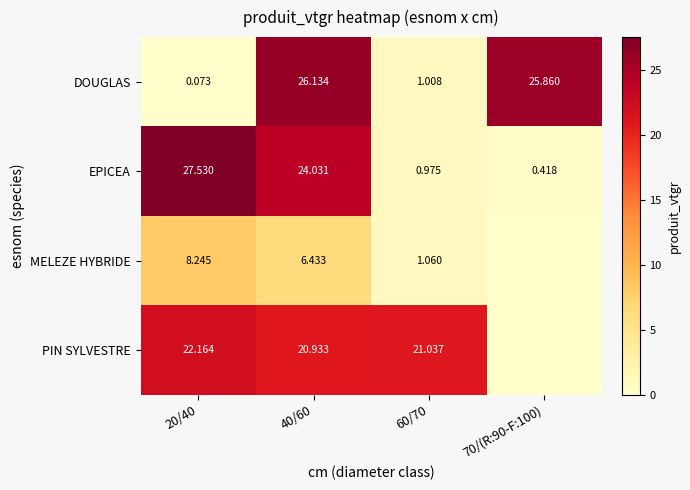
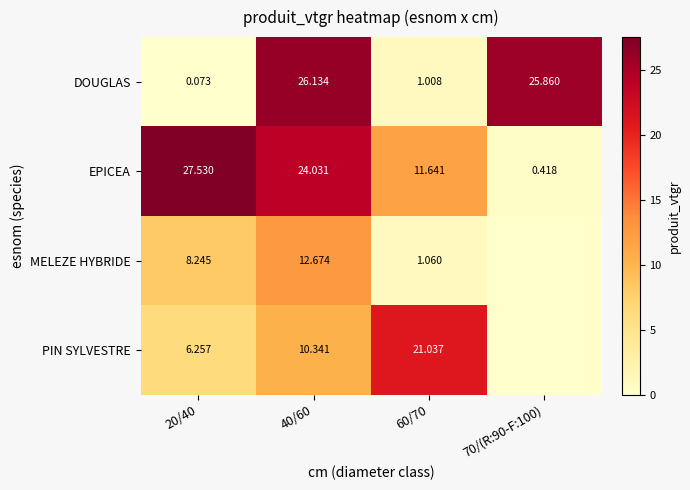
  {
    "DOUGLAS": {
      "20/40": 0.073,
      "40/60": 26.134,
      "60/70": 1.008,
      "70/(R:90-F:100)": 25.860
    },
    "EPICEA": {
      "20/40": 27.530,
      "40/60": 24.031,
-     "60/70": 0.975,
+     "60/70": 11.641,
      "70/(R:90-F:100)": 0.418
    },
    "MELEZE HYBRIDE": {
      "20/40": 8.245,
-     "40/60": 6.433,
+     "40/60": 12.674,
      "60/70": 1.060
    },
    "PIN SYLVESTRE": {
-     "20/40": 22.164,
-     "40/60": 20.933,
+     "20/40": 6.257,
+     "40/60": 10.341,
      "60/70": 21.037
    }
  }
